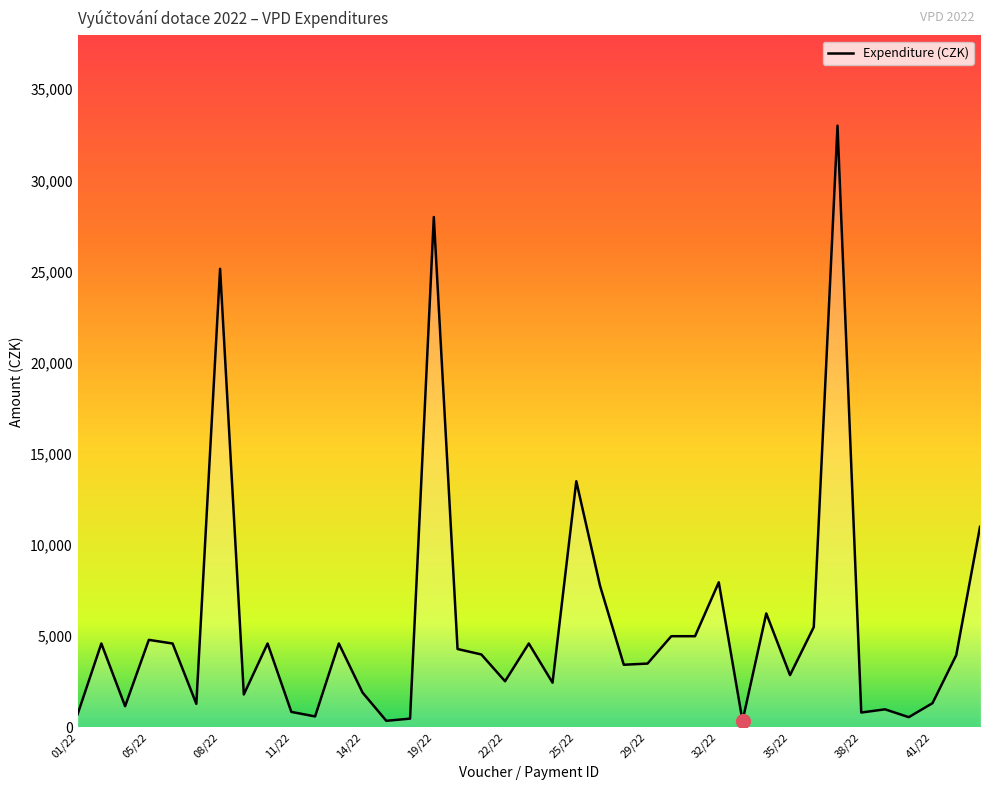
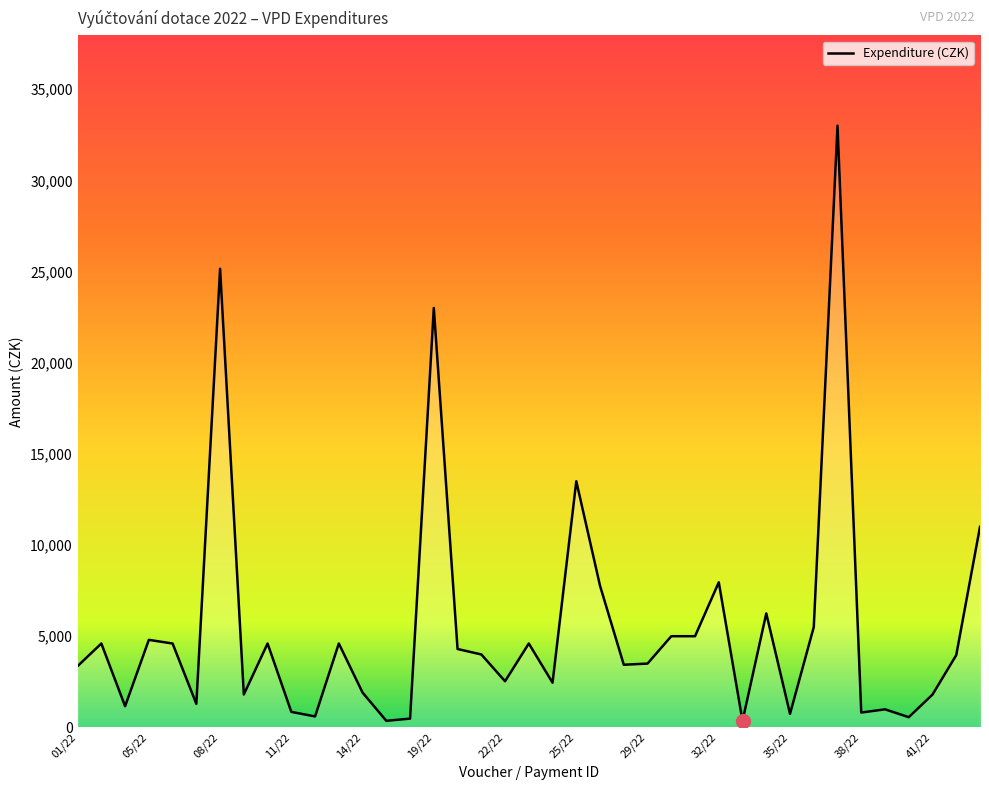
  {
    "Expenditure (CZK)": {
-     "01/22": "700",
+     "01/22": "3,400",
      "05/22": "4,800",
      "08/22": "25,200",
      "11/22": "900",
      "14/22": "1,900",
-     "19/22": "28,000",
+     "19/22": "23,000",
      "22/22": "2,500",
      "25/22": "13,500",
      "29/22": "3,500",
      "32/22": "8,000",
-     "35/22": "2,900",
+     "35/22": "700",
      "38/22": "800",
-     "41/22": "1,300"
+     "41/22": "1,800"
    }
  }
